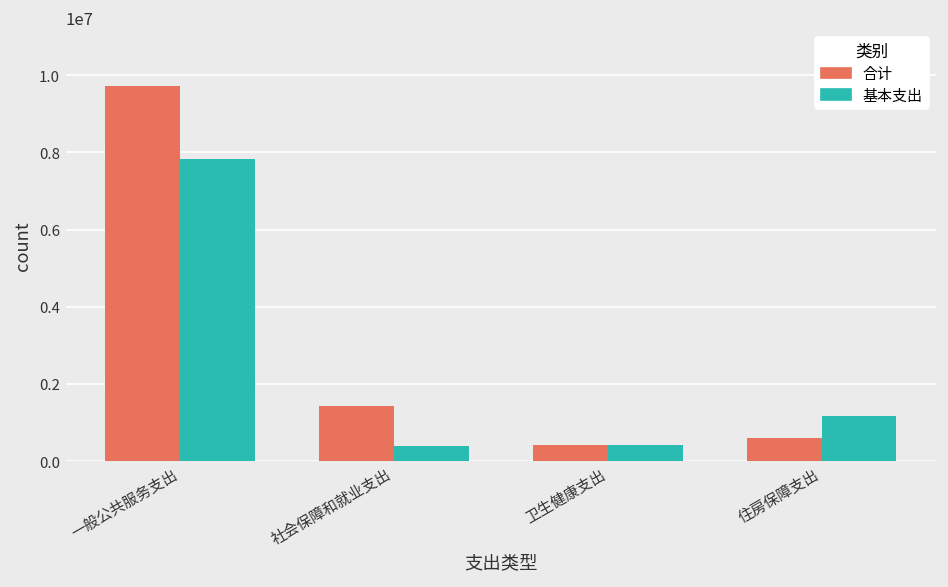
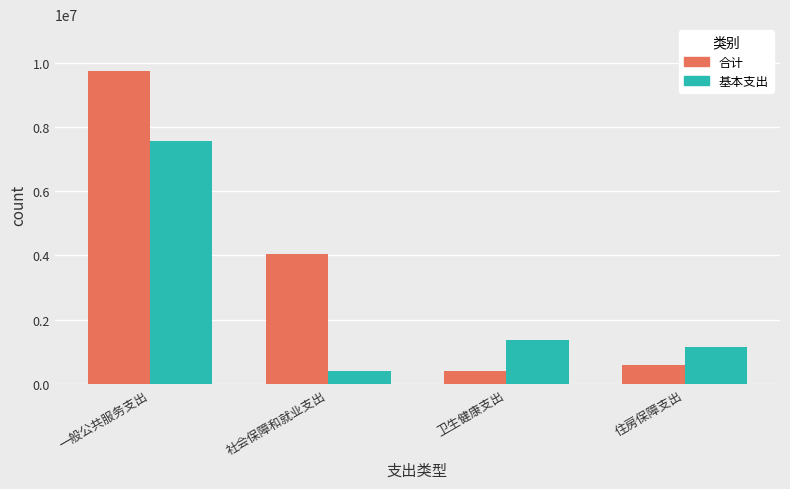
  {
    "合计": {
      "一般公共服务支出": 9700000,
-     "社会保障和就业支出": 1400000,
+     "社会保障和就业支出": 4100000,
      "卫生健康支出": 400000,
      "住房保障支出": 600000
    },
    "基本支出": {
-     "一般公共服务支出": 7800000,
+     "一般公共服务支出": 7600000,
      "社会保障和就业支出": 400000,
-     "卫生健康支出": 400000,
+     "卫生健康支出": 1400000,
      "住房保障支出": 1200000
    }
  }
